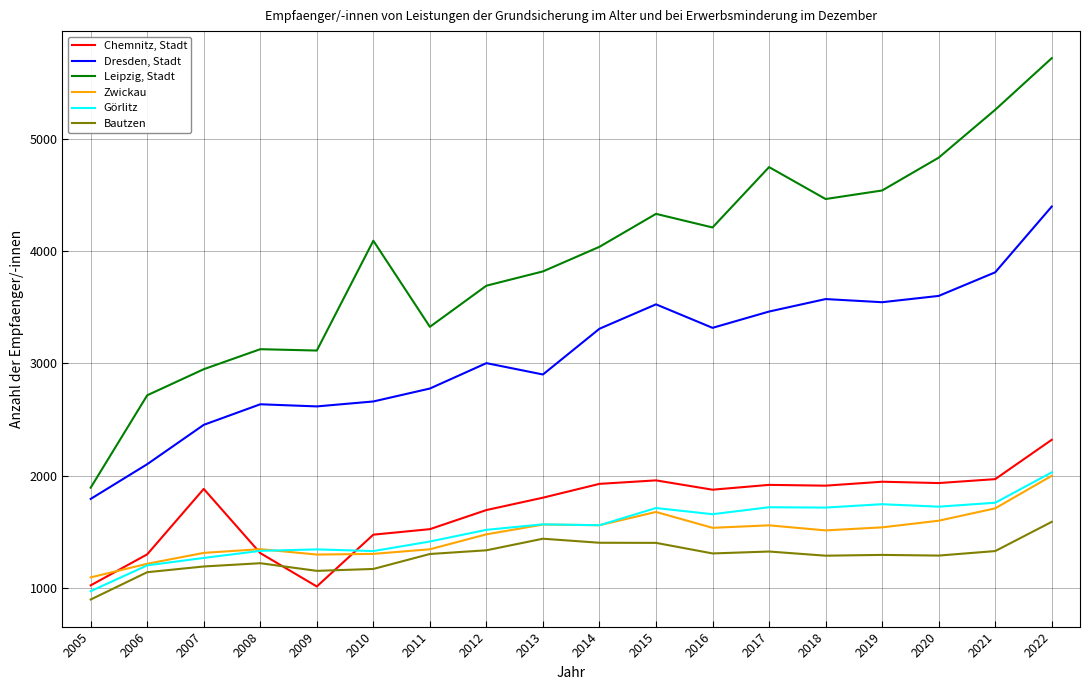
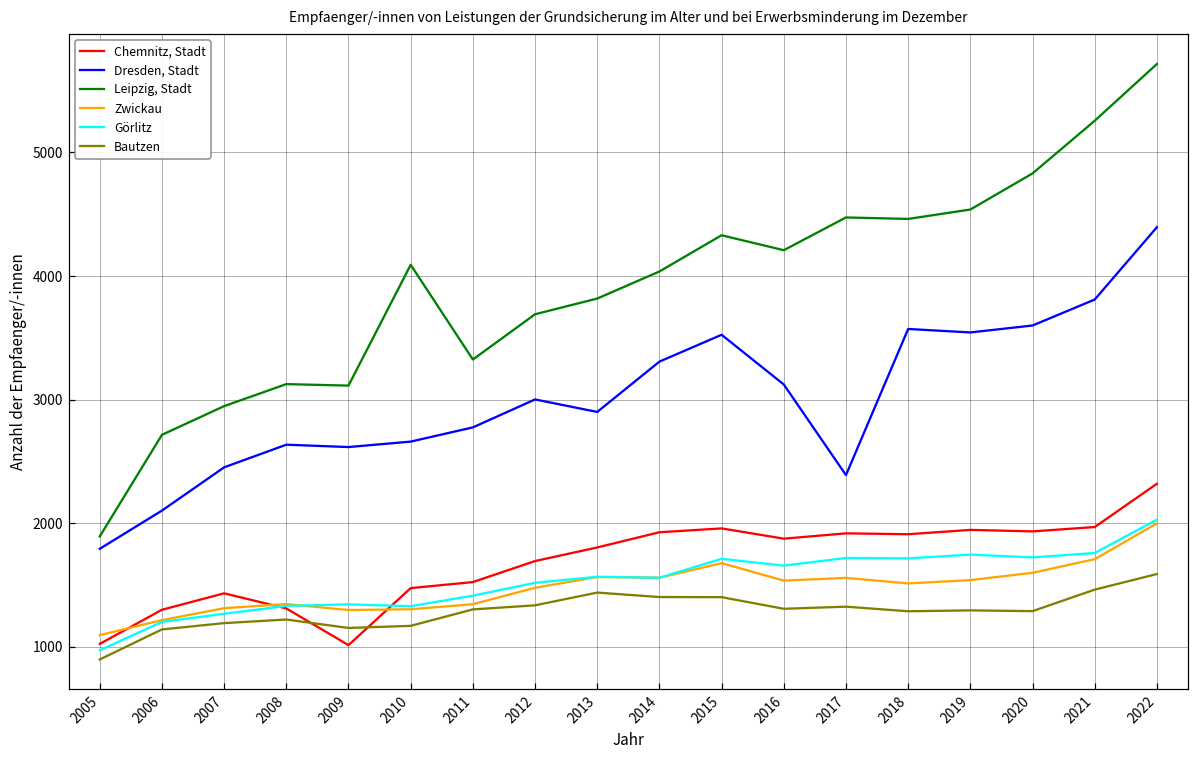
  {
    "Chemnitz, Stadt": {
      "2005": 1030,
      "2006": 1300,
-     "2007": 1880,
+     "2007": 1430,
      "2009": 1020,
      "2010": 1480,
      "2011": 1530,
      "2012": 1700,
      "2013": 1810,
      "2014": 1930,
      "2015": 1960,
      "2016": 1880,
      "2017": 1920,
      "2018": 1910,
      "2019": 1950,
      "2020": 1940,
      "2021": 1970,
      "2022": 2320
    },
    "Dresden, Stadt": {
      "2005": 1790,
      "2006": 2100,
      "2007": 2450,
      "2008": 2640,
      "2009": 2620,
      "2010": 2660,
      "2011": 2780,
      "2012": 3000,
      "2013": 2900,
      "2014": 3310,
      "2015": 3530,
-     "2016": 3320,
-     "2017": 3460,
+     "2016": 3120,
+     "2017": 2390,
      "2018": 3570,
      "2019": 3540,
      "2020": 3600,
      "2021": 3810,
      "2022": 4400
    },
    "Leipzig, Stadt": {
      "2005": 1890,
      "2006": 2720,
      "2007": 2950,
      "2008": 3130,
      "2009": 3110,
      "2010": 4090,
      "2011": 3330,
      "2012": 3690,
      "2013": 3820,
      "2014": 4040,
      "2015": 4330,
      "2016": 4210,
-     "2017": 4750,
+     "2017": 4470,
      "2018": 4460,
      "2019": 4540,
      "2020": 4830,
      "2021": 5260,
      "2022": 5720
    },
    "Zwickau": {
      "2005": 1100,
      "2007": 1310,
      "2009": 1300,
      "2010": 1310,
      "2011": 1350,
      "2012": 1480,
      "2015": 1680,
      "2016": 1540,
      "2017": 1560,
      "2018": 1510,
      "2019": 1540,
      "2020": 1600,
      "2021": 1710,
      "2022": 2000
    },
    "Görlitz": {
      "2005": 970,
      "2007": 1270,
      "2009": 1350,
      "2010": 1330,
      "2011": 1420,
      "2012": 1520,
      "2015": 1710,
      "2016": 1660,
      "2017": 1720,
      "2018": 1720,
      "2019": 1750,
      "2020": 1730,
      "2021": 1760,
      "2022": 2030
    },
    "Bautzen": {
      "2005": 900,
      "2006": 1140,
      "2007": 1190,
      "2008": 1220,
      "2009": 1150,
      "2010": 1170,
      "2011": 1300,
      "2012": 1340,
      "2013": 1440,
      "2014": 1400,
      "2015": 1400,
      "2016": 1310,
      "2017": 1330,
      "2018": 1290,
      "2019": 1300,
      "2020": 1290,
-     "2021": 1330,
+     "2021": 1460,
      "2022": 1590
    }
  }
